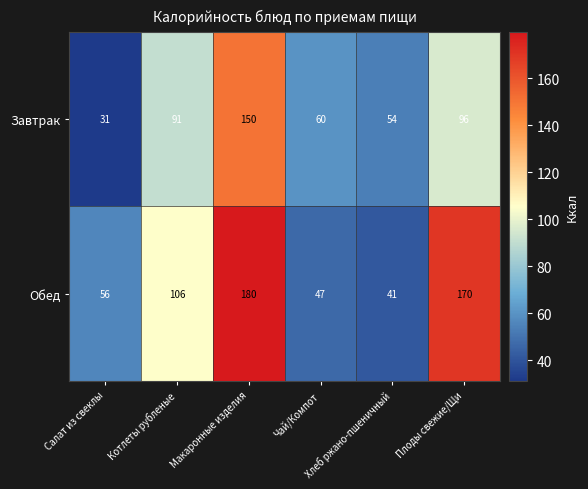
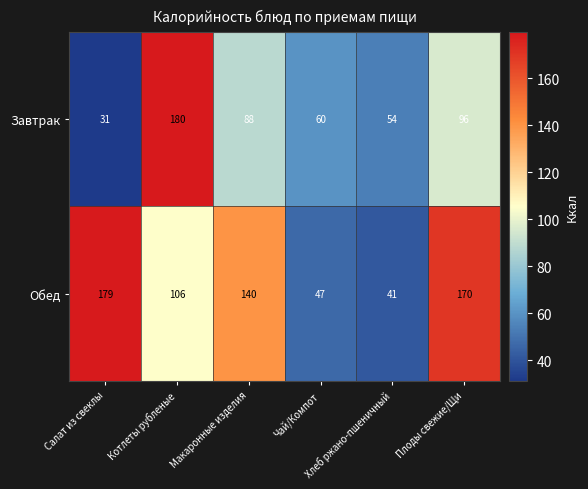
  {
    "Завтрак": {
      "Салат из свеклы": 31,
-     "Котлеты рубленые": 91,
-     "Макаронные изделия": 150,
+     "Котлеты рубленые": 180,
+     "Макаронные изделия": 88,
      "Чай/Компот": 60,
      "Хлеб ржано-пшеничный": 54,
      "Плоды свежие/Щи": 96
    },
    "Обед": {
-     "Салат из свеклы": 56,
+     "Салат из свеклы": 179,
      "Котлеты рубленые": 106,
-     "Макаронные изделия": 180,
+     "Макаронные изделия": 140,
      "Чай/Компот": 47,
      "Хлеб ржано-пшеничный": 41,
      "Плоды свежие/Щи": 170
    }
  }
